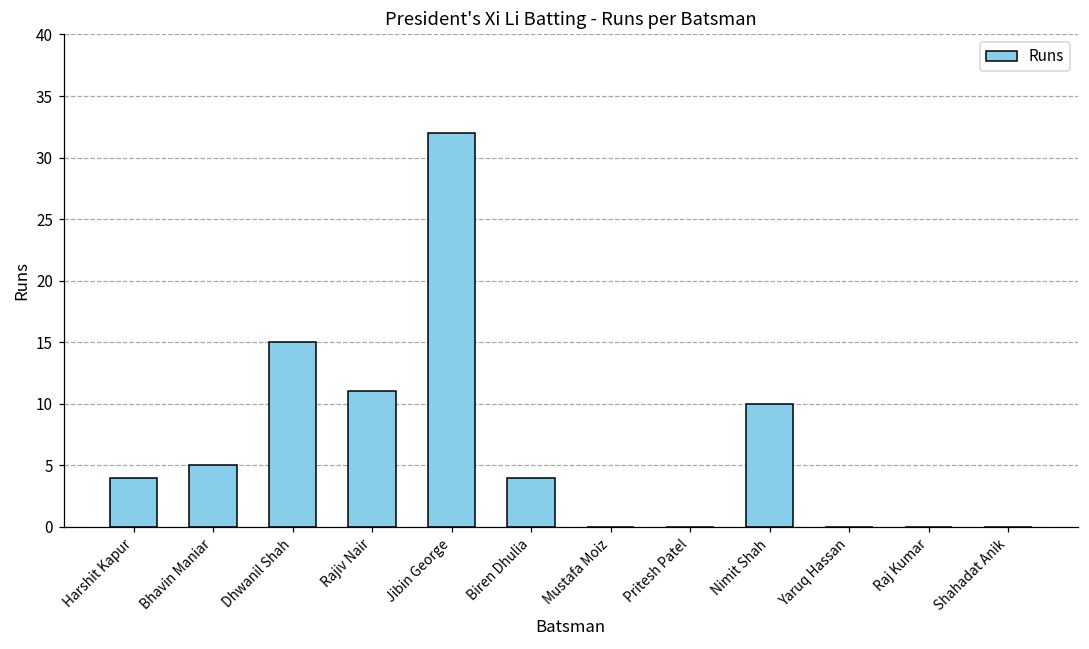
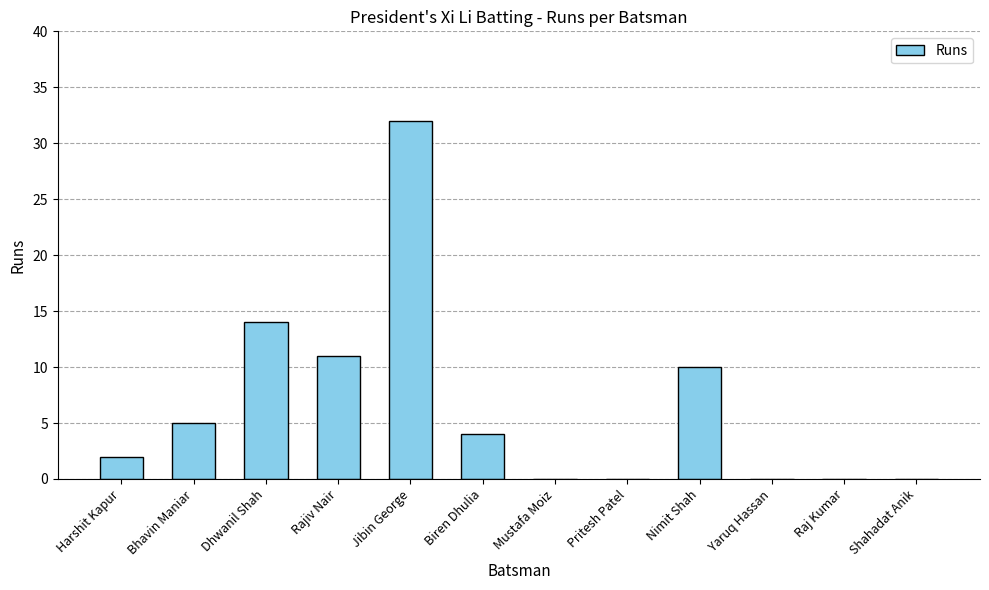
  {
-   "Harshit Kapur": 4,
+   "Harshit Kapur": 2,
    "Bhavin Maniar": 5,
-   "Dhwanil Shah": 15,
+   "Dhwanil Shah": 14,
    "Rajiv Nair": 11,
    "Jibin George": 32,
    "Biren Dhulia": 4,
    "Mustafa Moiz": 0,
    "Pritesh Patel": 0,
    "Nimit Shah": 10,
    "Yaruq Hassan": 0,
    "Raj Kumar": 0,
    "Shahadat Anik": 0
  }
